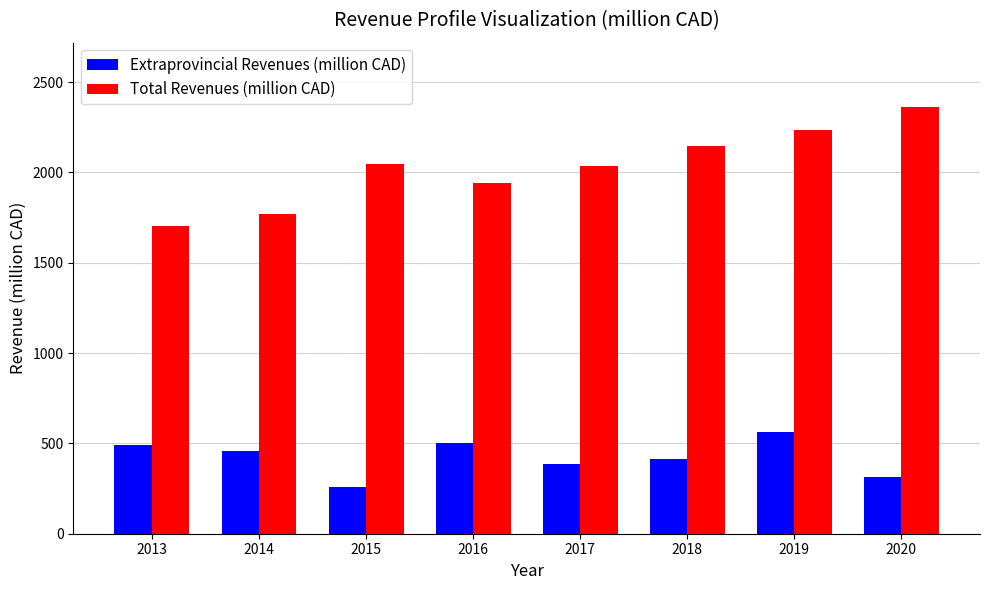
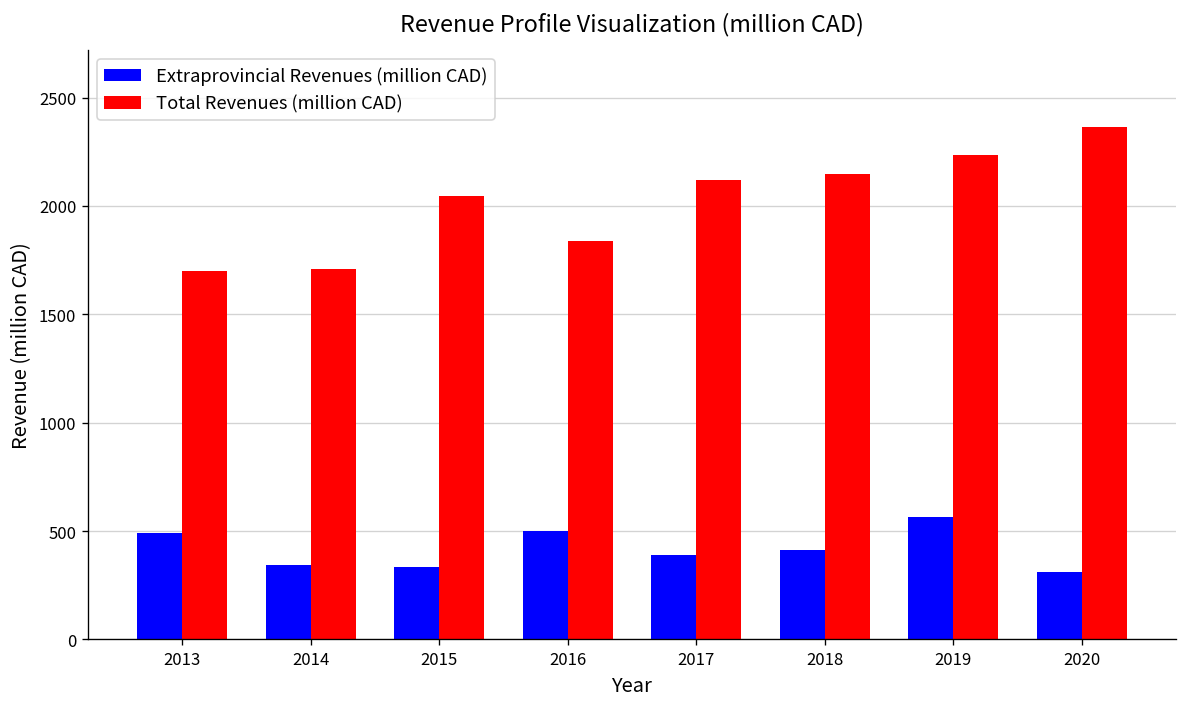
  {
    "Extraprovincial Revenues (million CAD)": {
      "2013": 490,
-     "2014": 460,
-     "2015": 260,
+     "2014": 340,
+     "2015": 330,
      "2016": 500,
      "2017": 390,
      "2018": 410,
      "2019": 570,
      "2020": 310
    },
    "Total Revenues (million CAD)": {
      "2013": 1700,
-     "2014": 1770,
+     "2014": 1710,
      "2015": 2050,
-     "2016": 1940,
-     "2017": 2040,
+     "2016": 1840,
+     "2017": 2120,
      "2018": 2150,
      "2019": 2240,
      "2020": 2360
    }
  }
